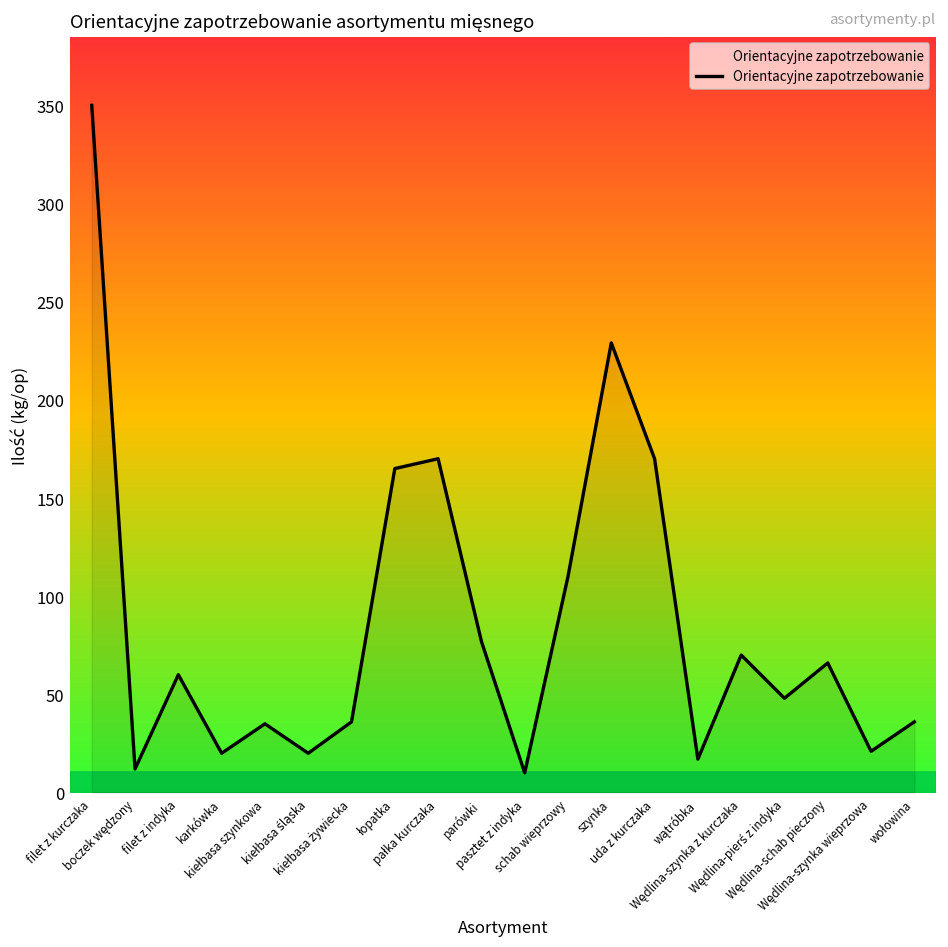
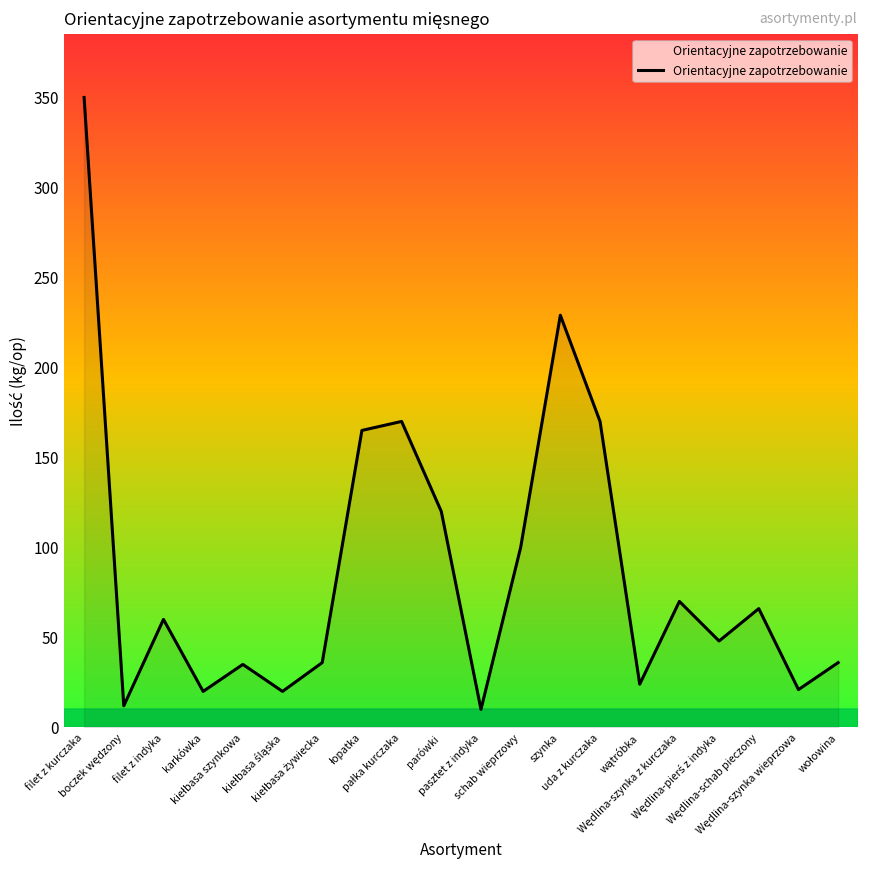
  {
    "filet z kurczaka": 350,
    "boczek wędzony": 12,
    "filet z indyka": 60,
    "karkówka": 20,
    "kiełbasa szynkowa": 35,
    "kiełbasa śląska": 20,
    "kiełbasa żywiecka": 36,
    "łopatka": 165,
    "pałka kurczaka": 170,
-   "parówki": 77,
-   "schab wieprzowy": 110,
+   "parówki": 120,
+   "schab wieprzowy": 100,
    "szynka": 229,
    "uda z kurczaka": 170,
-   "wątróbka": 17,
+   "wątróbka": 24,
    "Wędlina-szynka z kurczaka": 70,
    "Wędlina-pierś z indyka": 48,
    "Wędlina-schab pieczony": 66,
    "Wędlina-szynka wieprzowa": 21,
    "wołowina": 36
  }
